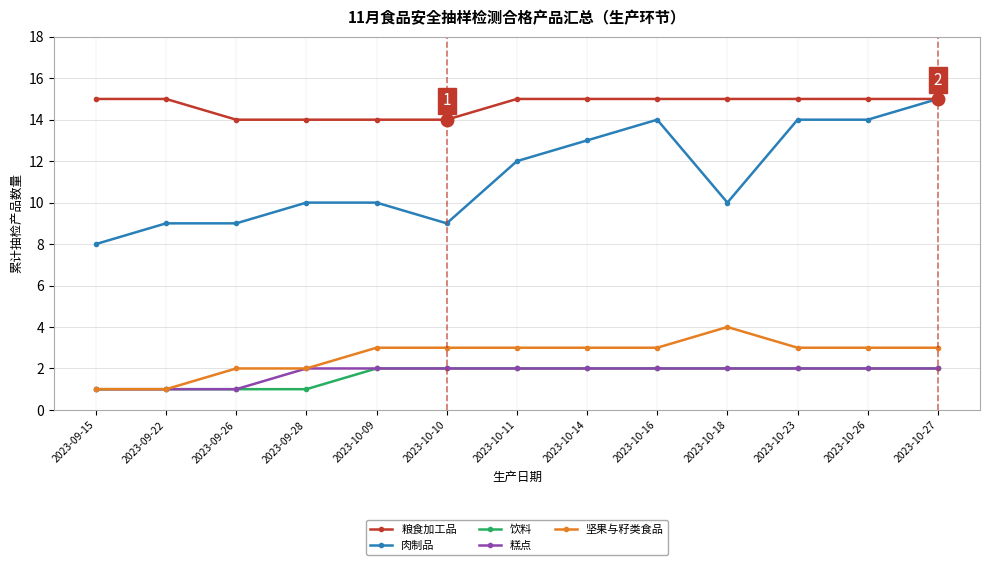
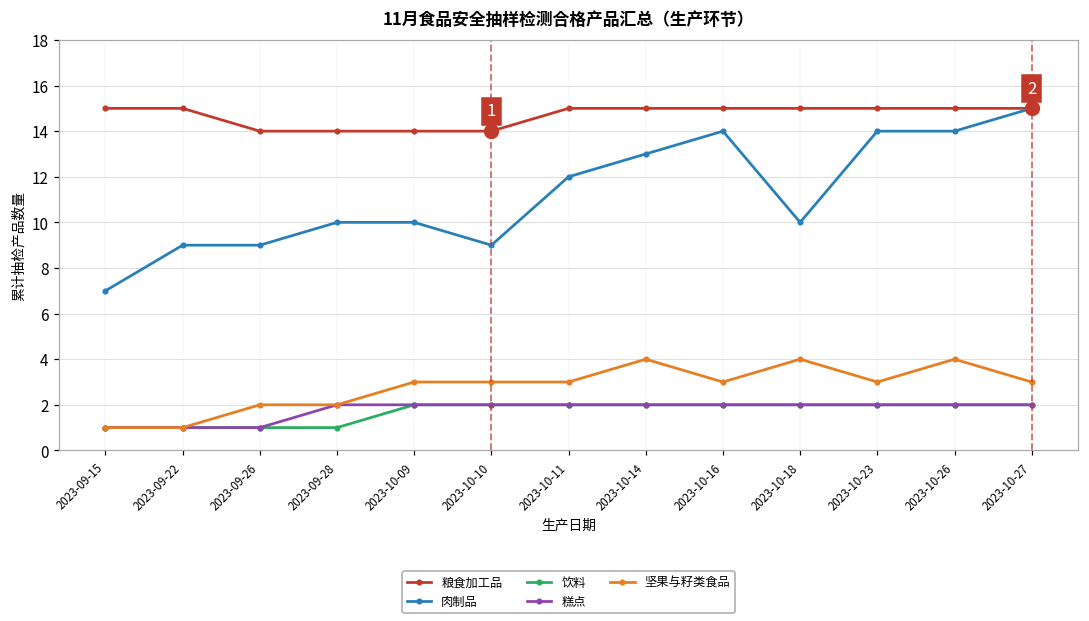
  {
    "肉制品": {
-     "2023-09-15": 8,
+     "2023-09-15": 7,
      "2023-09-22": 9,
      "2023-09-26": 9,
      "2023-09-28": 10,
      "2023-10-09": 10,
      "2023-10-10": 9,
      "2023-10-11": 12,
      "2023-10-14": 13,
      "2023-10-16": 14,
      "2023-10-18": 10,
      "2023-10-23": 14,
      "2023-10-26": 14
    },
    "饮料": {
      "2023-09-28": 1
    },
    "坚果与籽类食品": {
      "2023-09-26": 2,
      "2023-10-09": 3,
      "2023-10-10": 3,
      "2023-10-11": 3,
-     "2023-10-14": 3,
+     "2023-10-14": 4,
      "2023-10-16": 3,
      "2023-10-18": 4,
      "2023-10-23": 3,
-     "2023-10-26": 3,
+     "2023-10-26": 4,
      "2023-10-27": 3
    }
  }
